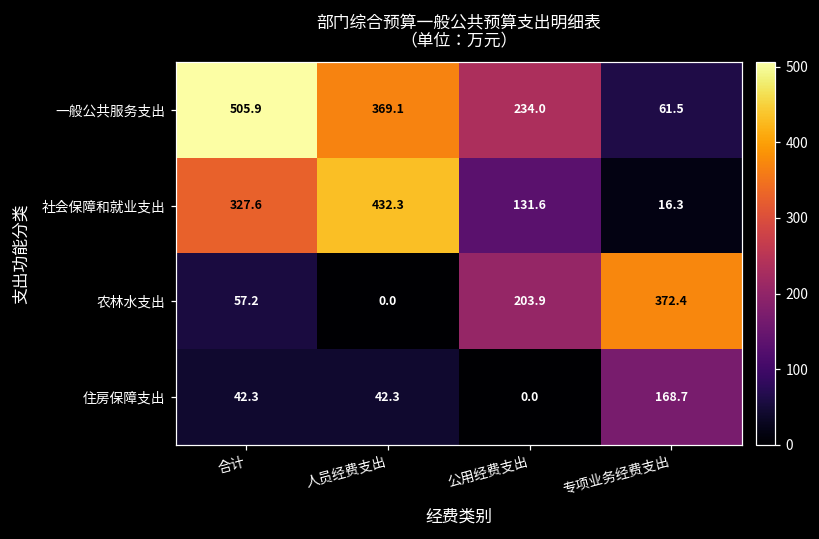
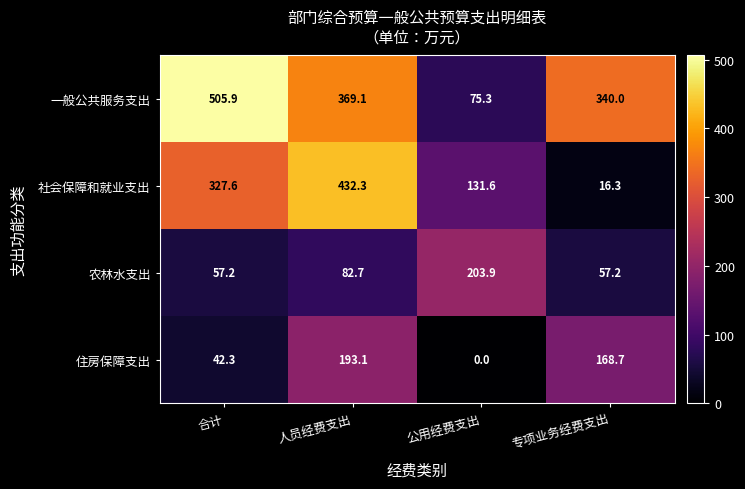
  {
    "一般公共服务支出": {
      "合计": 505.9,
      "人员经费支出": 369.1,
-     "公用经费支出": 234.0,
-     "专项业务经费支出": 61.5
+     "公用经费支出": 75.3,
+     "专项业务经费支出": 340.0
    },
    "社会保障和就业支出": {
      "合计": 327.6,
      "人员经费支出": 432.3,
      "公用经费支出": 131.6,
      "专项业务经费支出": 16.3
    },
    "农林水支出": {
      "合计": 57.2,
-     "人员经费支出": 0.0,
+     "人员经费支出": 82.7,
      "公用经费支出": 203.9,
-     "专项业务经费支出": 372.4
+     "专项业务经费支出": 57.2
    },
    "住房保障支出": {
      "合计": 42.3,
-     "人员经费支出": 42.3,
+     "人员经费支出": 193.1,
      "公用经费支出": 0.0,
      "专项业务经费支出": 168.7
    }
  }
